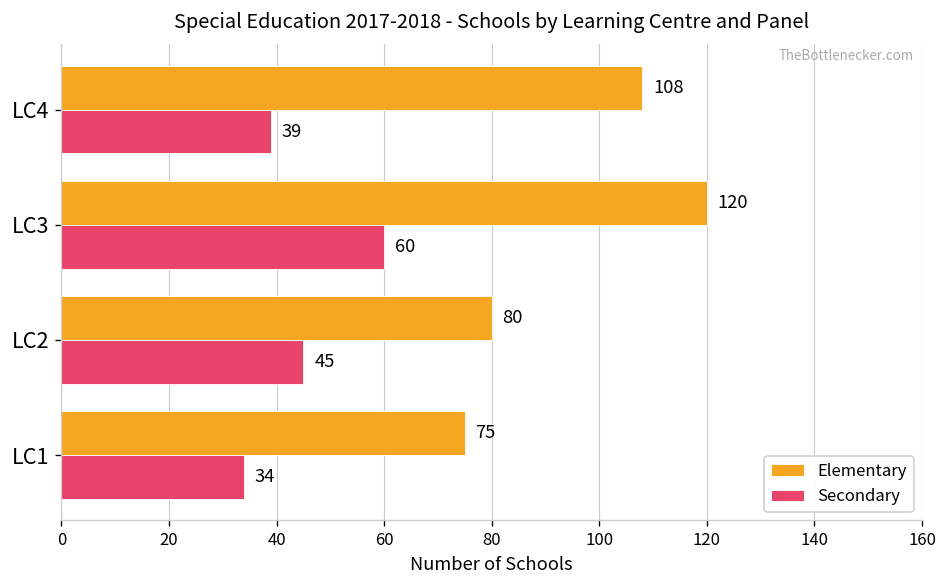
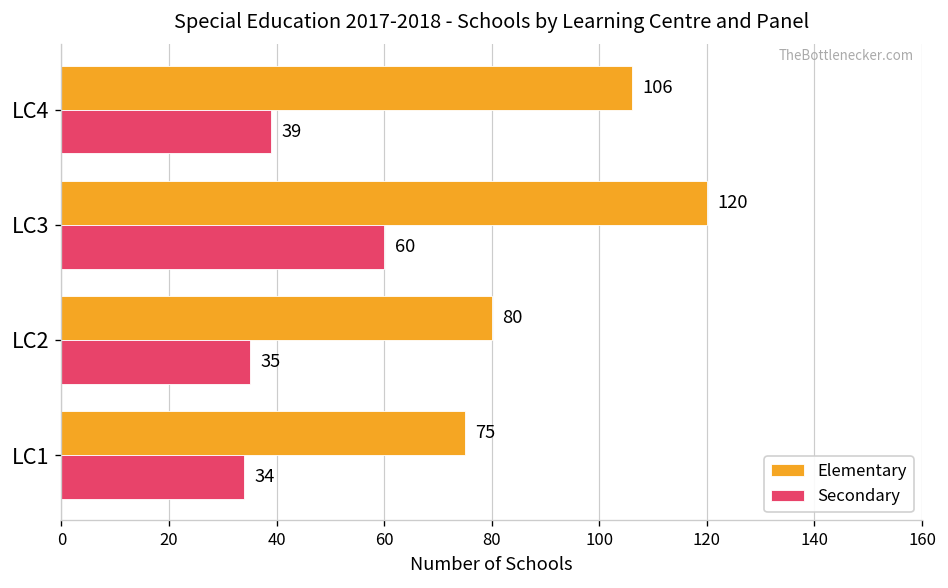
  {
    "Elementary": {
-     "LC4": 108,
+     "LC4": 106,
      "LC3": 120,
      "LC2": 80,
      "LC1": 75
    },
    "Secondary": {
      "LC4": 39,
      "LC3": 60,
-     "LC2": 45,
+     "LC2": 35,
      "LC1": 34
    }
  }
